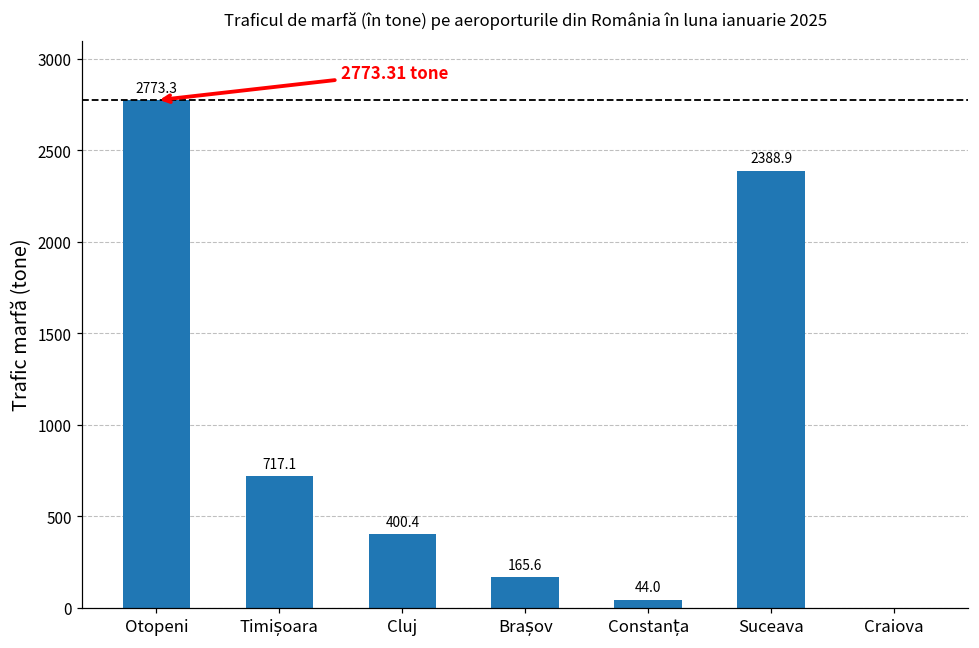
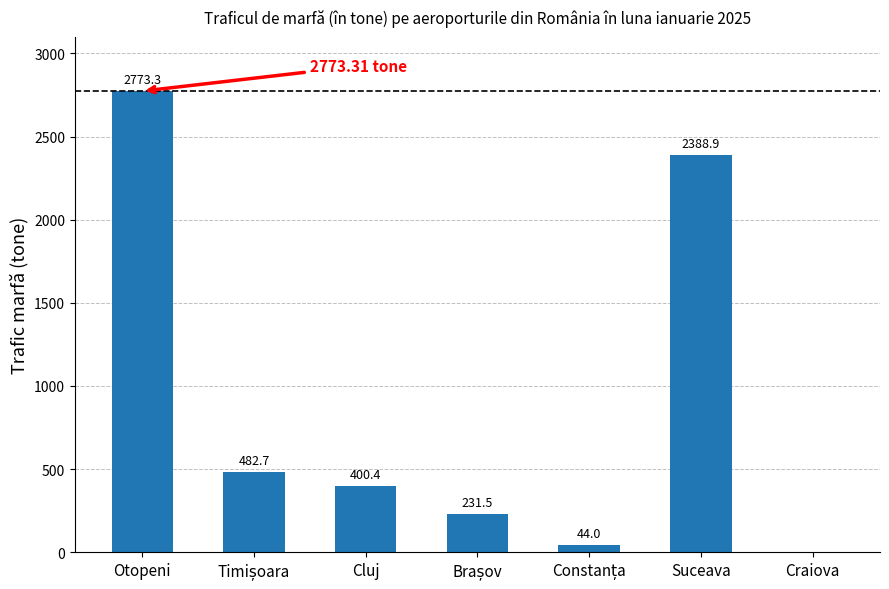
  {
    "Otopeni": 2773.31,
-   "Timișoara": 717.1,
+   "Timișoara": 482.7,
    "Cluj": 400.4,
-   "Brașov": 165.6,
+   "Brașov": 231.5,
    "Constanța": 44.0,
    "Suceava": 2388.9
  }
